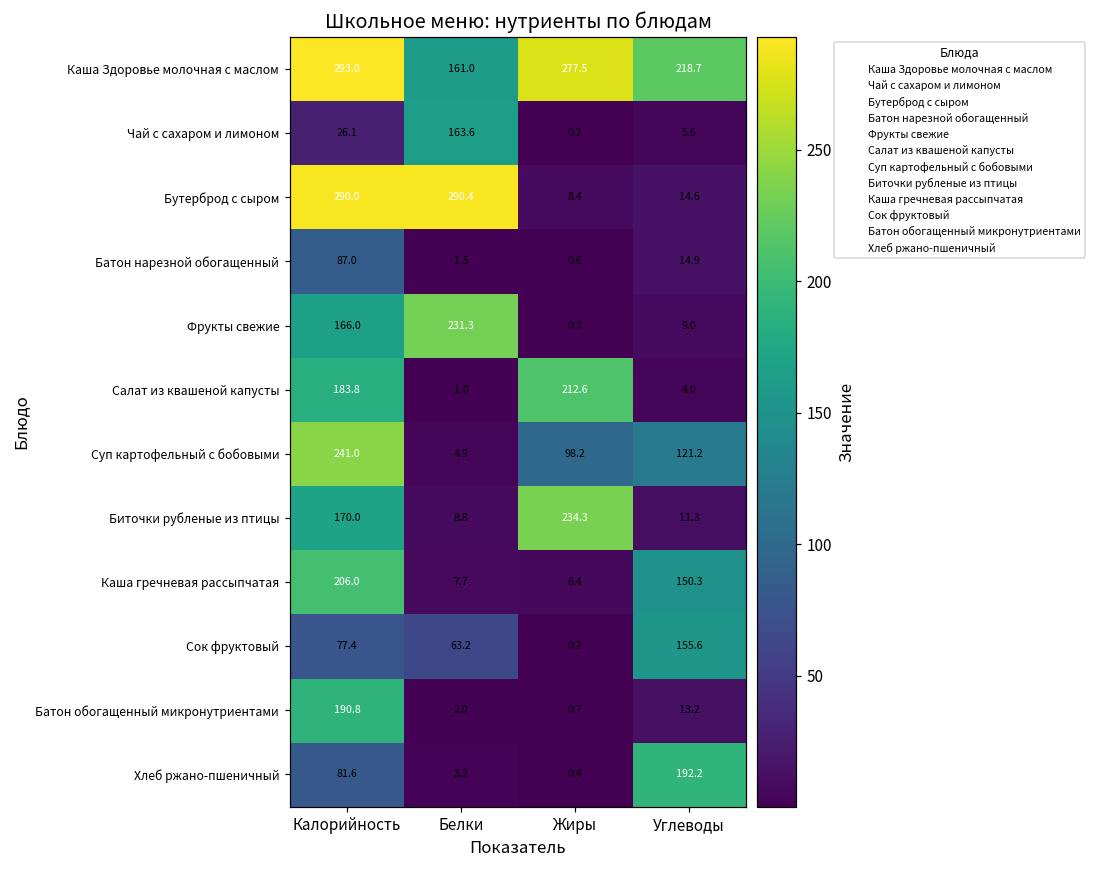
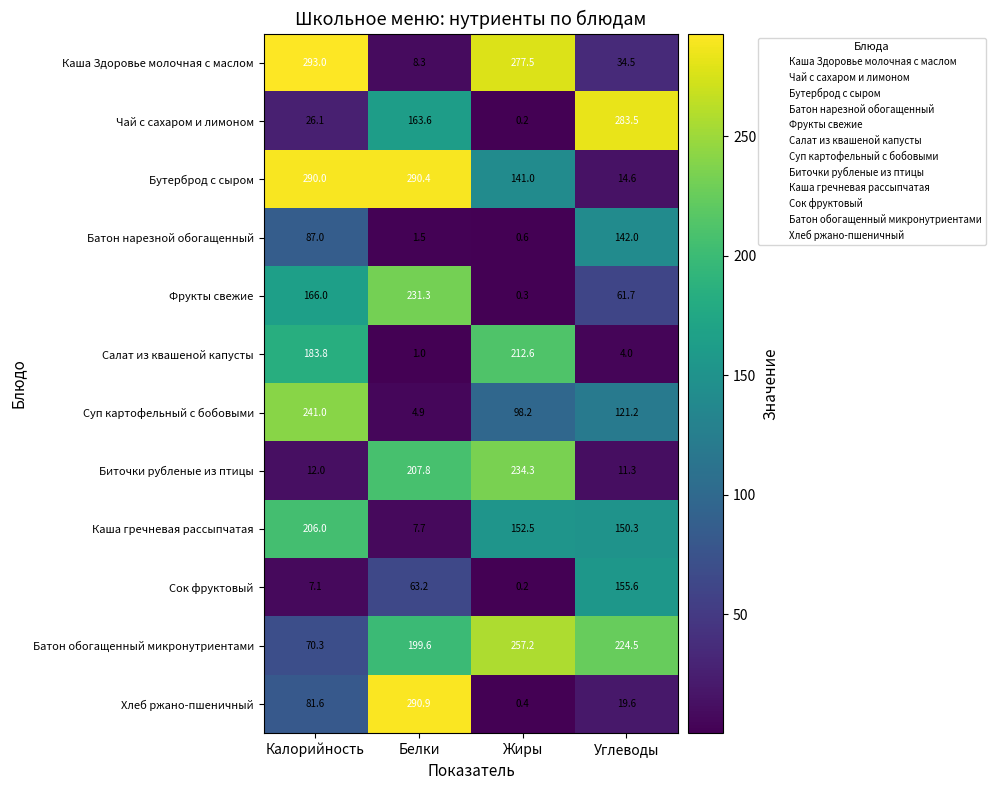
  {
    "Каша Здоровье молочная с маслом": {
      "Калорийность": 293.0,
-     "Белки": 161.0,
+     "Белки": 8.3,
      "Жиры": 277.5,
-     "Углеводы": 218.7
+     "Углеводы": 34.5
    },
    "Чай с сахаром и лимоном": {
      "Калорийность": 26.1,
      "Белки": 163.6,
      "Жиры": 0.2,
-     "Углеводы": 5.6
+     "Углеводы": 283.5
    },
    "Бутерброд с сыром": {
      "Калорийность": 290.0,
      "Белки": 290.4,
-     "Жиры": 8.4,
+     "Жиры": 141.0,
      "Углеводы": 14.6
    },
    "Батон нарезной обогащенный": {
      "Калорийность": 87.0,
      "Белки": 1.5,
      "Жиры": 0.6,
-     "Углеводы": 14.9
+     "Углеводы": 142.0
    },
    "Фрукты свежие": {
      "Калорийность": 166.0,
      "Белки": 231.3,
      "Жиры": 0.3,
-     "Углеводы": 9.0
+     "Углеводы": 61.7
    },
    "Салат из квашеной капусты": {
      "Калорийность": 183.8,
      "Белки": 1.0,
      "Жиры": 212.6,
      "Углеводы": 4.0
    },
    "Суп картофельный с бобовыми": {
      "Калорийность": 241.0,
      "Белки": 4.9,
      "Жиры": 98.2,
      "Углеводы": 121.2
    },
    "Биточки рубленые из птицы": {
-     "Калорийность": 170.0,
-     "Белки": 8.8,
+     "Калорийность": 12.0,
+     "Белки": 207.8,
      "Жиры": 234.3,
      "Углеводы": 11.3
    },
    "Каша гречневая рассыпчатая": {
      "Калорийность": 206.0,
      "Белки": 7.7,
-     "Жиры": 6.4,
+     "Жиры": 152.5,
      "Углеводы": 150.3
    },
    "Сок фруктовый": {
-     "Калорийность": 77.4,
+     "Калорийность": 7.1,
      "Белки": 63.2,
      "Жиры": 0.2,
      "Углеводы": 155.6
    },
    "Батон обогащенный микронутриентами": {
-     "Калорийность": 190.8,
-     "Белки": 2.0,
-     "Жиры": 0.7,
-     "Углеводы": 13.2
+     "Калорийность": 70.3,
+     "Белки": 199.6,
+     "Жиры": 257.2,
+     "Углеводы": 224.5
    },
    "Хлеб ржано-пшеничный": {
      "Калорийность": 81.6,
-     "Белки": 3.2,
+     "Белки": 290.9,
      "Жиры": 0.4,
-     "Углеводы": 192.2
+     "Углеводы": 19.6
    }
  }
